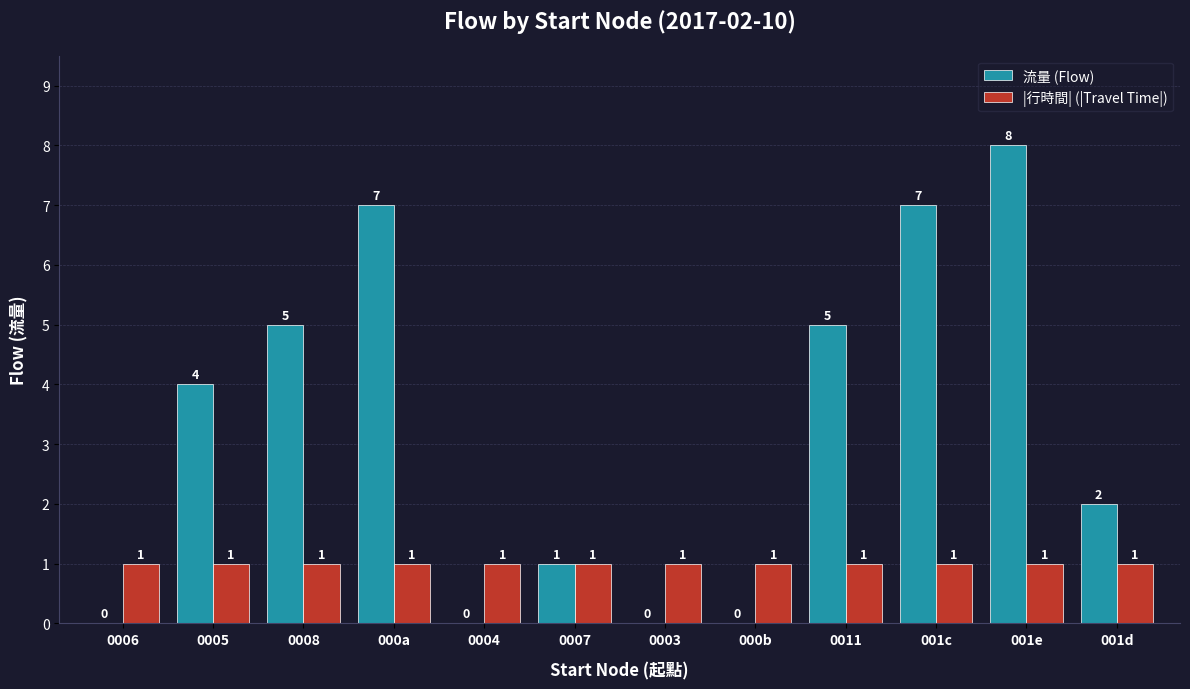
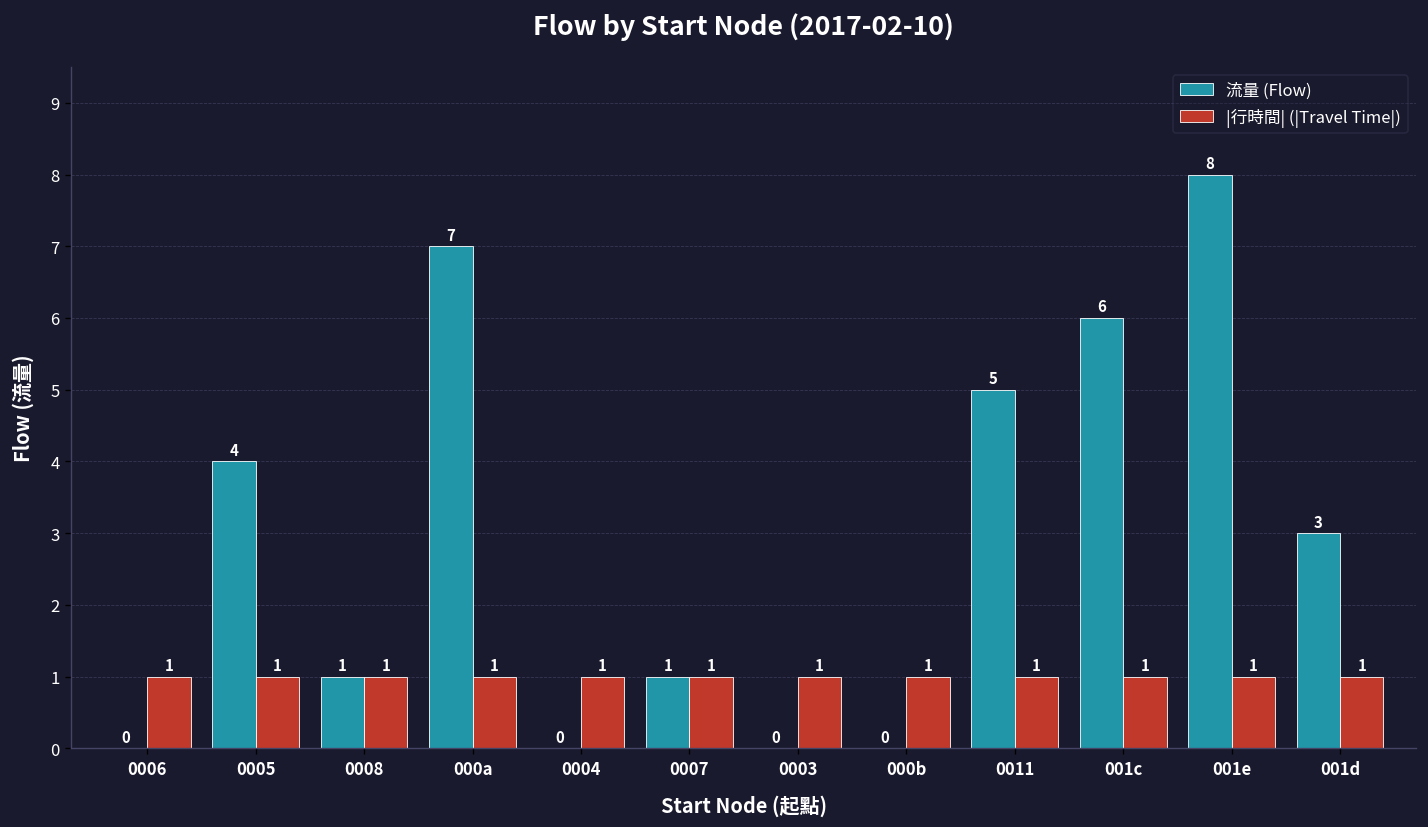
  {
    "流量 (Flow)": {
      "0006": 0,
      "0005": 4,
-     "0008": 5,
+     "0008": 1,
      "000a": 7,
      "0004": 0,
      "0007": 1,
      "0003": 0,
      "000b": 0,
      "0011": 5,
-     "001c": 7,
+     "001c": 6,
      "001e": 8,
-     "001d": 2
+     "001d": 3
    },
    "|行時間| (|Travel Time|)": {
      "0006": 1,
      "0005": 1,
      "0008": 1,
      "000a": 1,
      "0004": 1,
      "0007": 1,
      "0003": 1,
      "000b": 1,
      "0011": 1,
      "001c": 1,
      "001e": 1,
      "001d": 1
    }
  }
